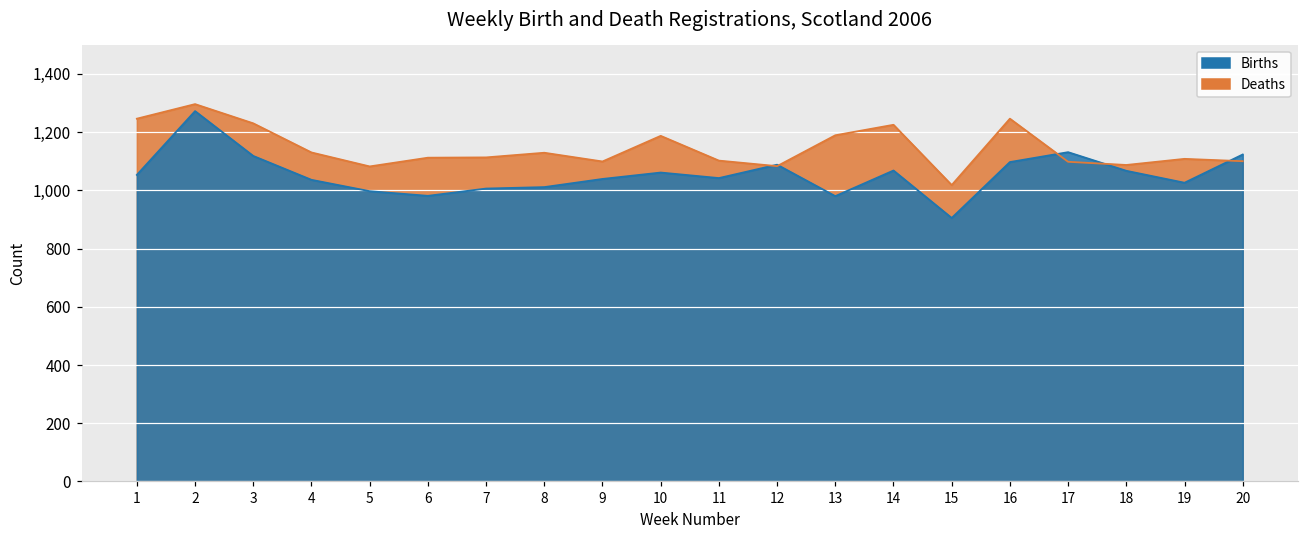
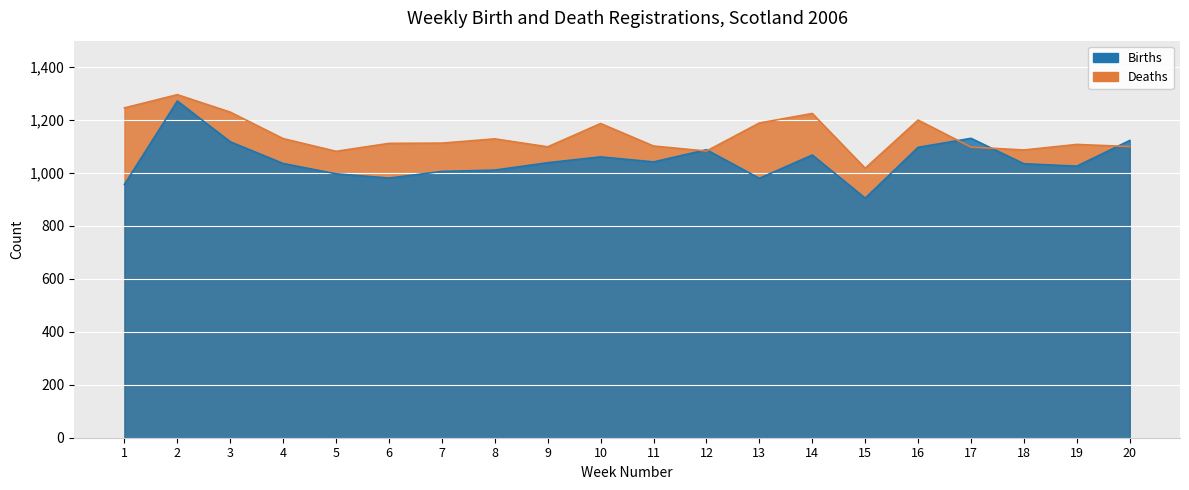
  {
    "Deaths": {
      "1": "1,250",
      "2": "1,300",
      "3": "1,230",
      "4": "1,130",
      "5": "1,080",
      "6": "1,110",
      "7": "1,110",
      "8": "1,130",
      "9": "1,100",
      "10": "1,190",
      "11": "1,100",
      "13": "1,190",
      "14": "1,230",
      "15": "1,020",
-     "16": "1,250",
+     "16": "1,200",
      "17": "1,100",
      "18": "1,090",
      "19": "1,110",
      "20": "1,100"
    },
    "Births": {
-     "1": "1,050",
+     "1": "960",
      "2": "1,270",
      "3": "1,120",
      "4": "1,040",
      "5": "1,000",
      "6": "980",
      "7": "1,010",
      "8": "1,010",
      "9": "1,040",
      "10": "1,060",
      "11": "1,040",
      "13": "980",
      "14": "1,070",
      "15": "910",
      "16": "1,100",
      "17": "1,130",
-     "18": "1,070",
+     "18": "1,040",
      "19": "1,030",
      "20": "1,120"
    }
  }
